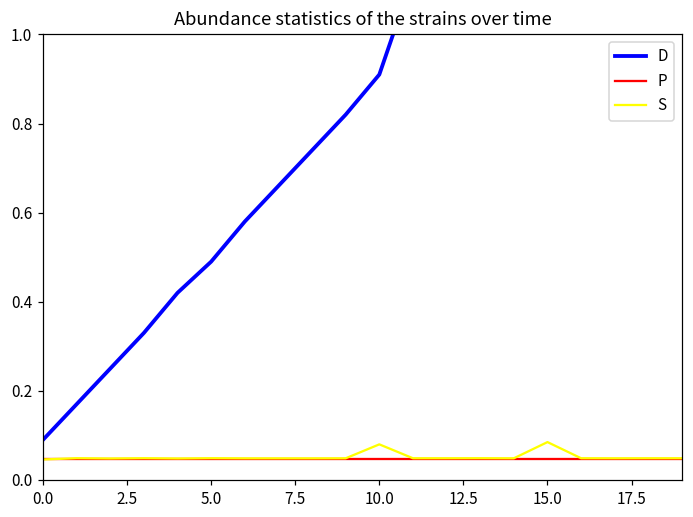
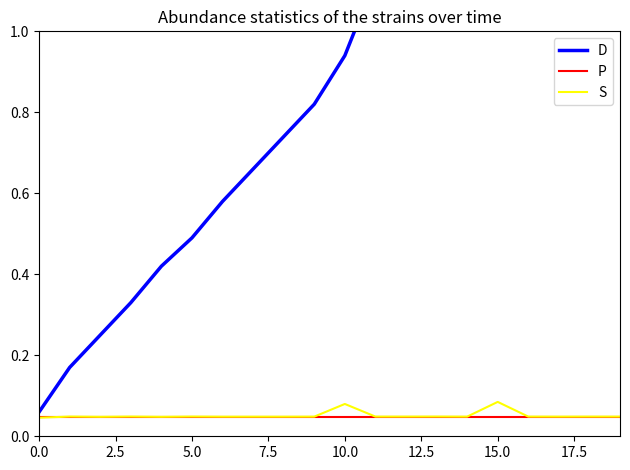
  {
    "D": {
-     "0.0": 0.09,
+     "0.0": 0.06,
      "5.0": 0.49,
-     "10.0": 0.91
+     "10.0": 0.94
    },
    "P": {
      "10.0": 0.05,
      "15.0": 0.05
    },
    "S": {
      "10.0": 0.08,
      "15.0": 0.08
    }
  }
